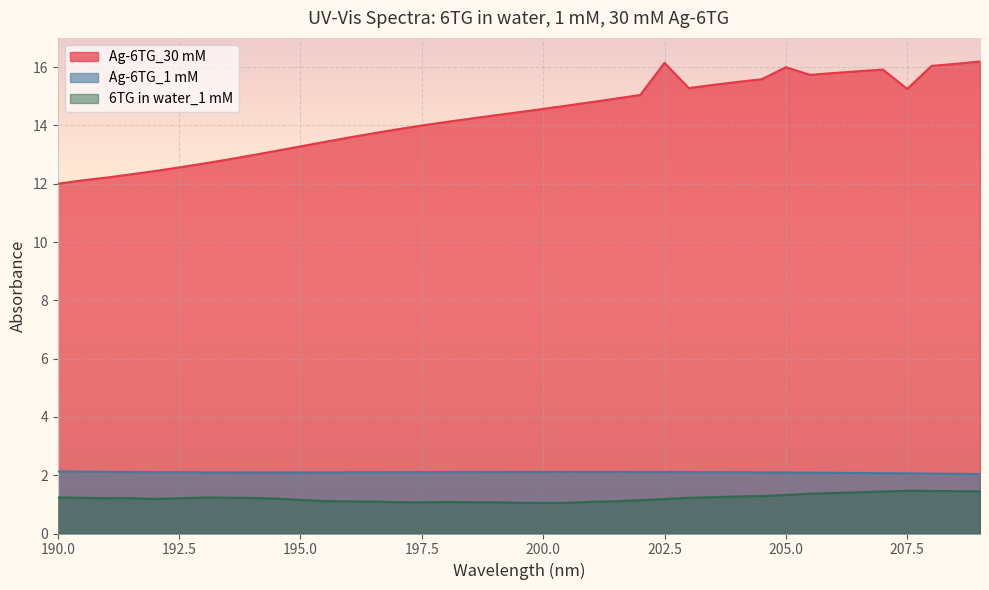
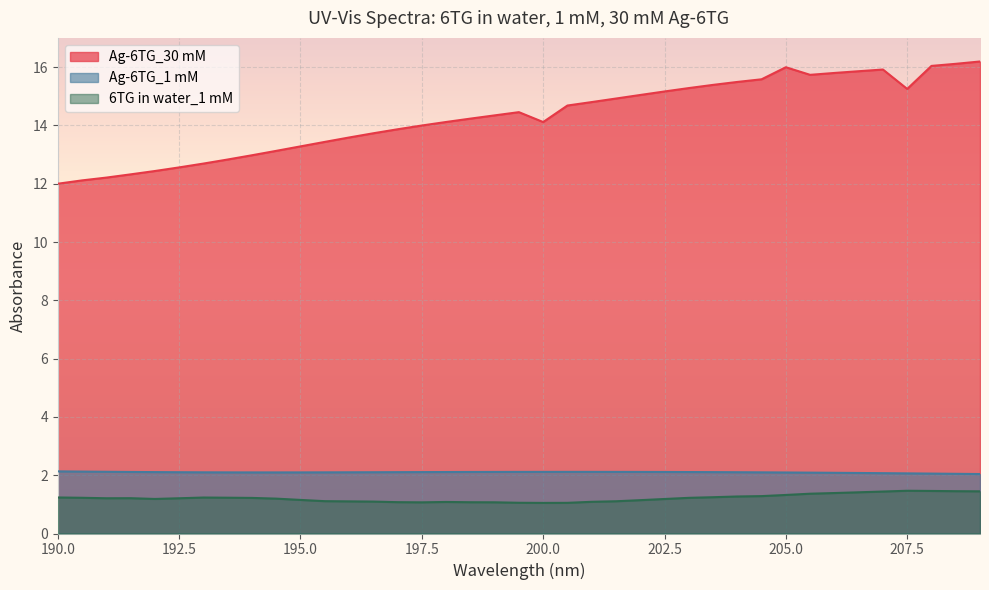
  {
    "Ag-6TG_30 mM": {
      "190.0": 12.0,
      "192.5": 12.6,
      "195.0": 13.3,
      "197.5": 14.0,
-     "200.0": 14.6,
-     "202.5": 16.2,
+     "200.0": 14.1,
+     "202.5": 15.2,
      "205.0": 16.0,
      "207.5": 15.3
    }
  }
